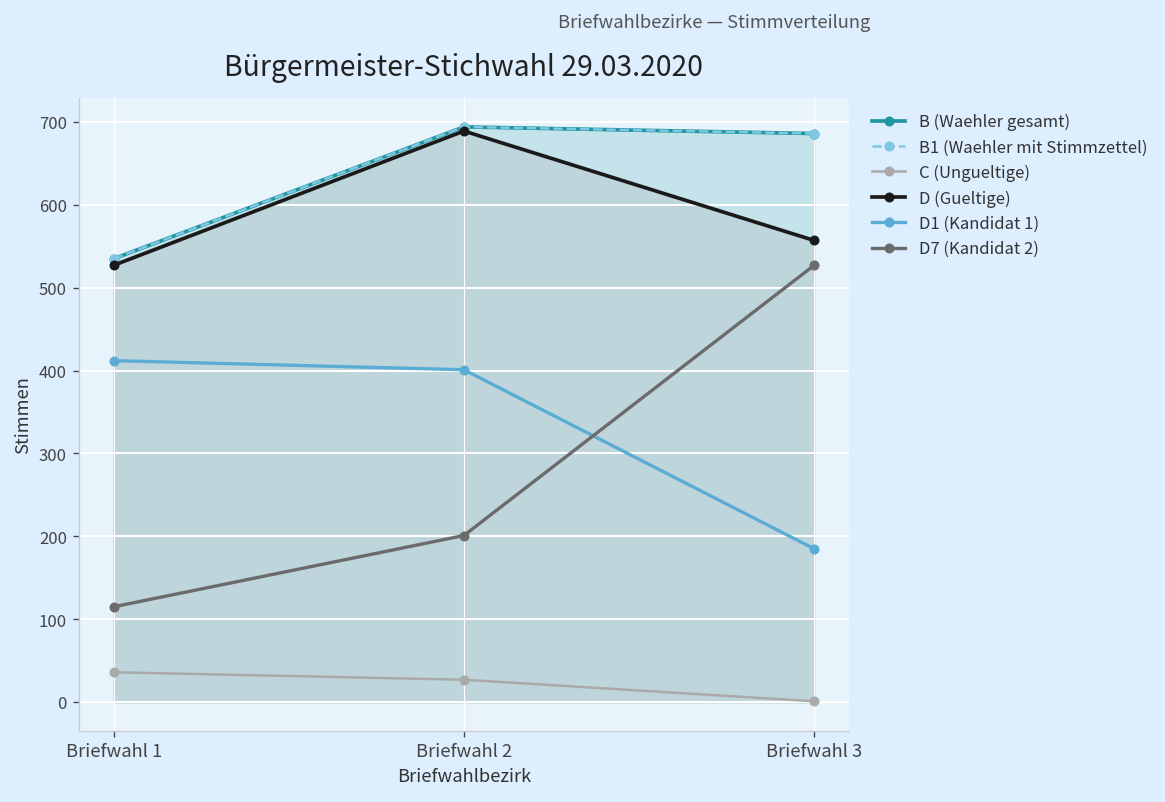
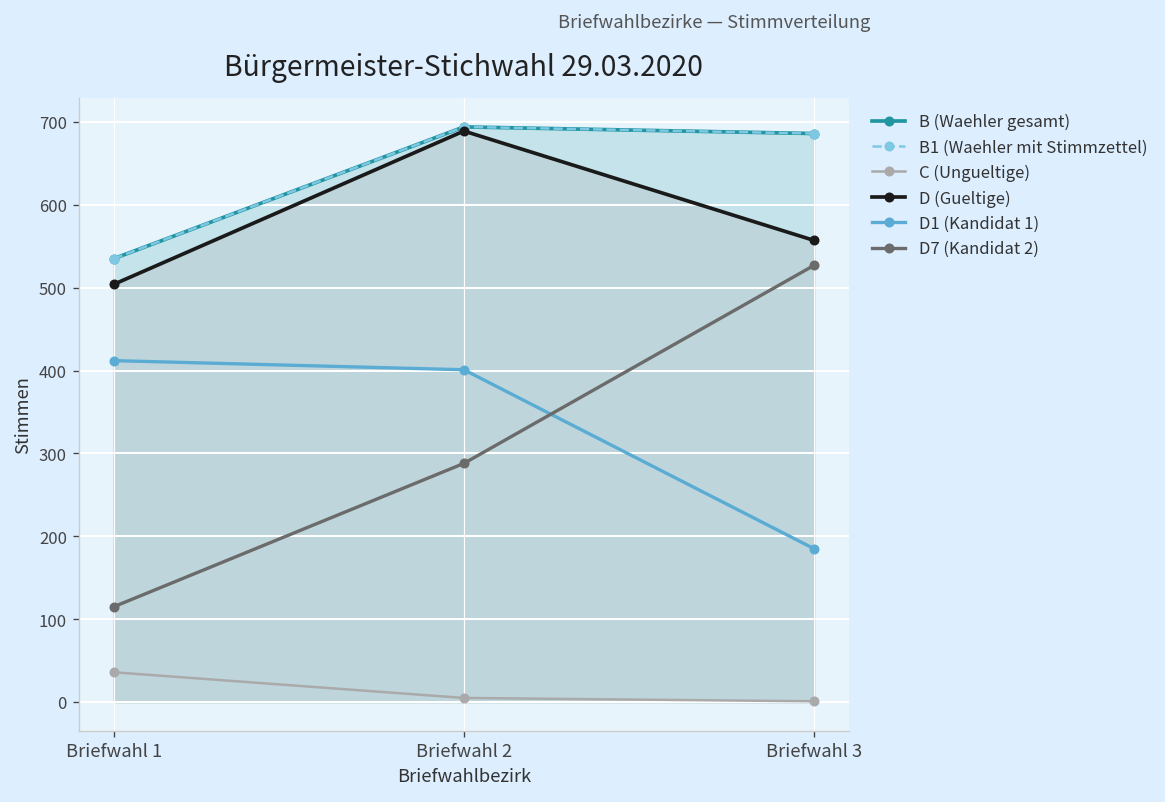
  {
    "C (Ungueltige)": {
      "Briefwahl 1": 40,
-     "Briefwahl 2": 30,
+     "Briefwahl 2": 10,
      "Briefwahl 3": 0
    },
    "D (Gueltige)": {
-     "Briefwahl 1": 530,
+     "Briefwahl 1": 500,
      "Briefwahl 2": 690,
      "Briefwahl 3": 560
    },
    "D7 (Kandidat 2)": {
      "Briefwahl 1": 120,
-     "Briefwahl 2": 200,
+     "Briefwahl 2": 290,
      "Briefwahl 3": 530
    }
  }
